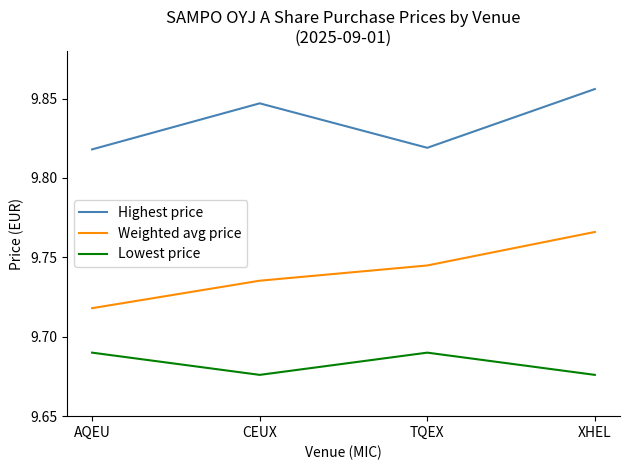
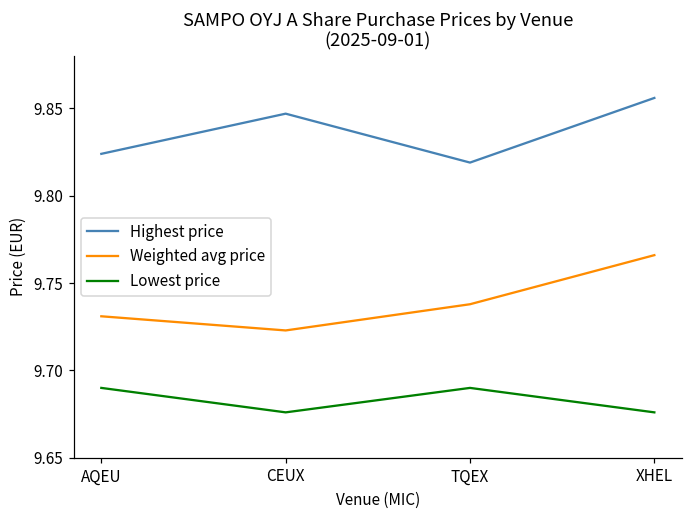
  {
    "Highest price": {
-     "AQEU": 9.818,
+     "AQEU": 9.824,
      "CEUX": 9.847,
      "TQEX": 9.819,
      "XHEL": 9.856
    },
    "Weighted avg price": {
-     "AQEU": 9.718,
-     "CEUX": 9.735,
-     "TQEX": 9.745,
+     "AQEU": 9.731,
+     "CEUX": 9.723,
+     "TQEX": 9.738,
      "XHEL": 9.766
    },
    "Lowest price": {
      "AQEU": 9.690,
      "CEUX": 9.676,
      "TQEX": 9.690,
      "XHEL": 9.676
    }
  }
